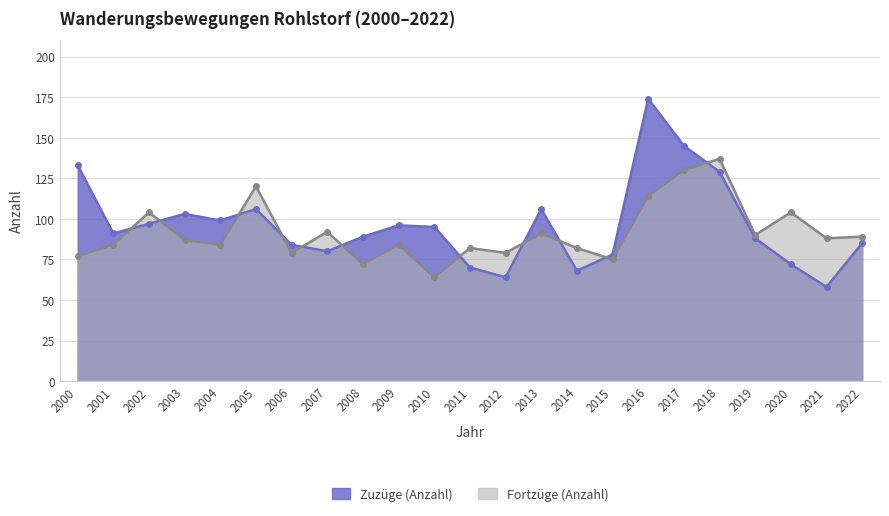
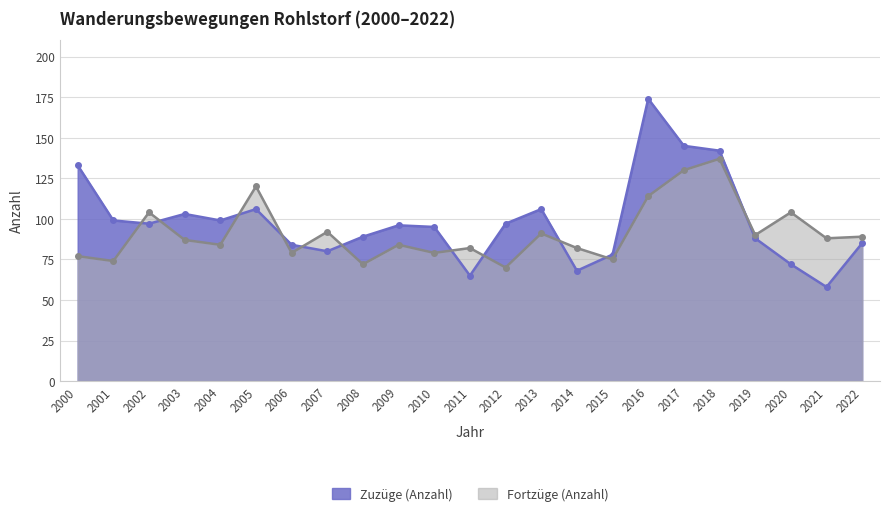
  {
    "Zuzüge (Anzahl)": {
      "2000": 133,
-     "2001": 91,
+     "2001": 99,
      "2002": 97,
      "2003": 103,
      "2004": 99,
      "2005": 106,
      "2006": 84,
      "2007": 80,
      "2008": 89,
      "2009": 96,
      "2010": 95,
-     "2011": 70,
-     "2012": 64,
+     "2011": 65,
+     "2012": 97,
      "2013": 106,
      "2014": 68,
      "2015": 78,
      "2016": 174,
      "2017": 145,
-     "2018": 129,
+     "2018": 142,
      "2019": 88,
      "2020": 72,
      "2021": 58,
      "2022": 85
    },
    "Fortzüge (Anzahl)": {
      "2000": 77,
-     "2001": 84,
+     "2001": 74,
      "2002": 104,
      "2003": 87,
      "2004": 84,
      "2005": 120,
      "2006": 79,
      "2007": 92,
      "2008": 72,
      "2009": 84,
-     "2010": 64,
+     "2010": 79,
      "2011": 82,
-     "2012": 79,
+     "2012": 70,
      "2013": 91,
      "2014": 82,
      "2015": 75,
      "2016": 114,
      "2017": 130,
      "2018": 137,
      "2019": 90,
      "2020": 104,
      "2021": 88,
      "2022": 89
    }
  }
